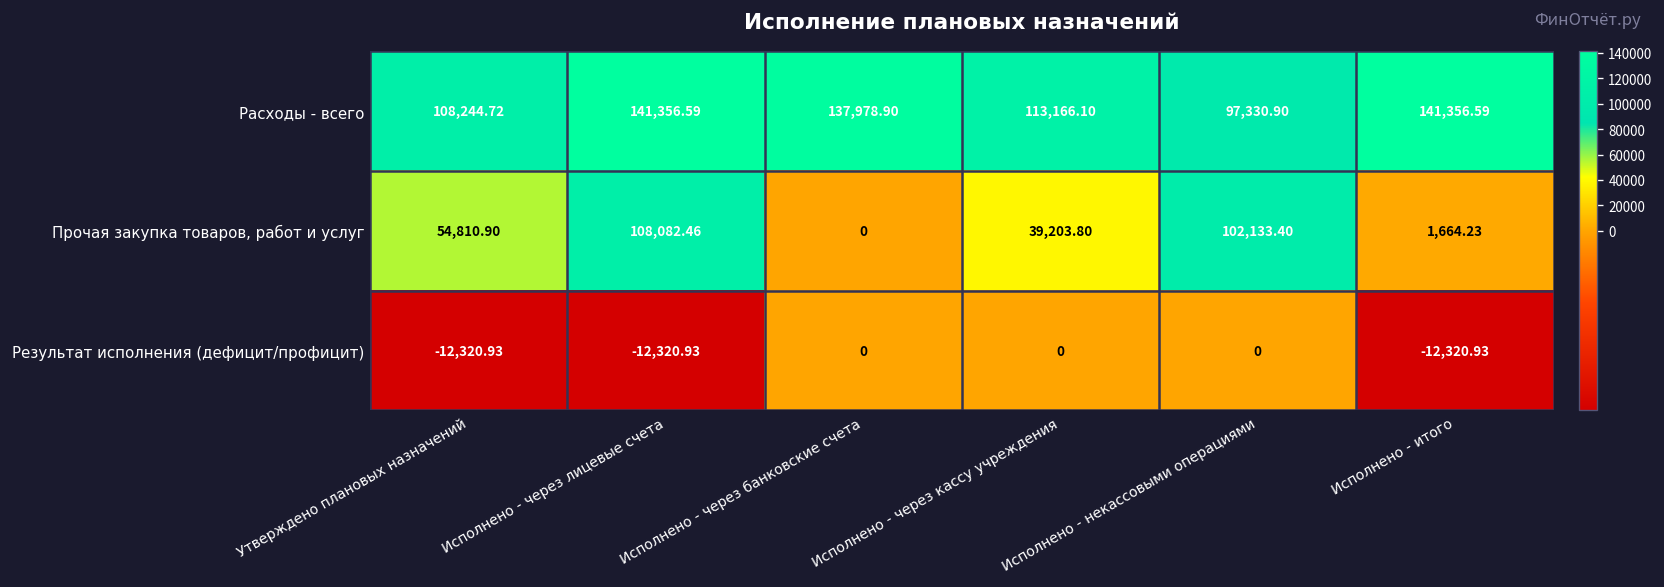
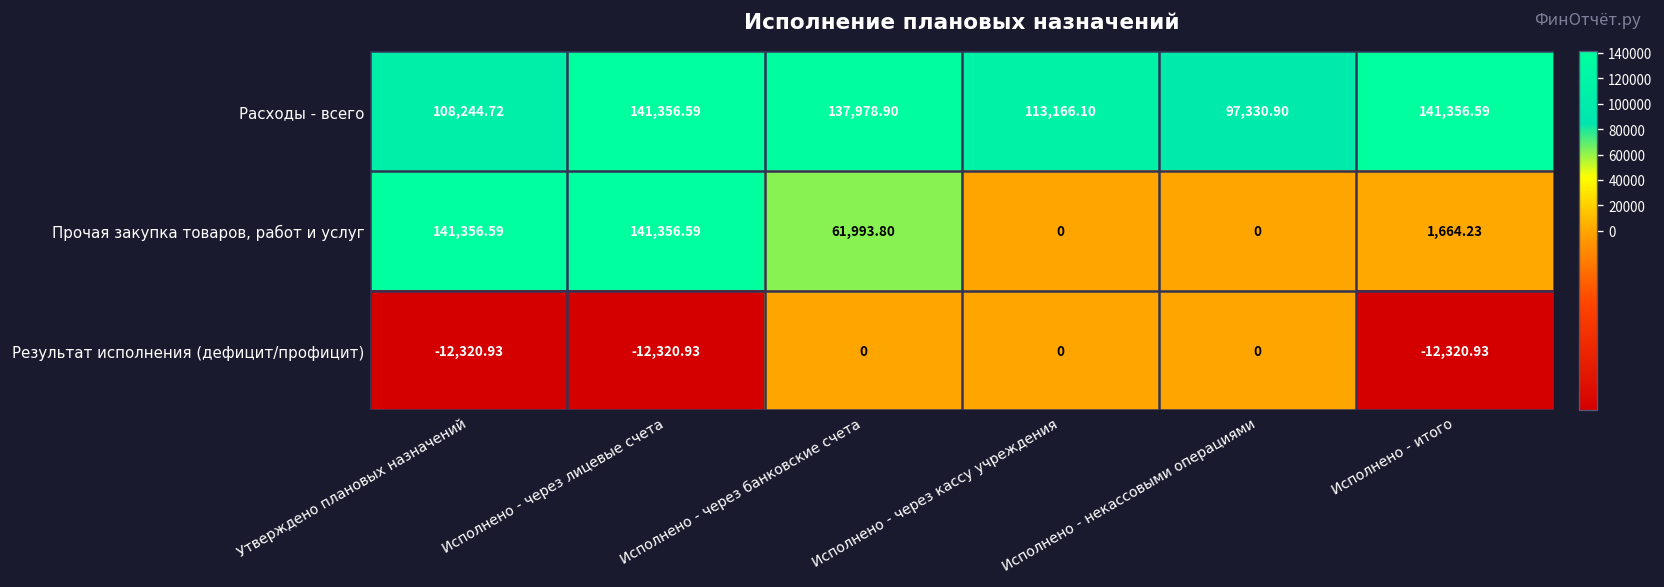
  {
    "Расходы - всего": {
      "Утверждено плановых назначений": "108,244.72",
      "Исполнено - через лицевые счета": "141,356.59",
      "Исполнено - через банковские счета": "137,978.90",
      "Исполнено - через кассу учреждения": "113,166.10",
      "Исполнено - некассовыми операциями": "97,330.90",
      "Исполнено - итого": "141,356.59"
    },
    "Прочая закупка товаров, работ и услуг": {
-     "Утверждено плановых назначений": "54,810.90",
-     "Исполнено - через лицевые счета": "108,082.46",
-     "Исполнено - через банковские счета": "0",
-     "Исполнено - через кассу учреждения": "39,203.80",
-     "Исполнено - некассовыми операциями": "102,133.40",
+     "Утверждено плановых назначений": "141,356.59",
+     "Исполнено - через лицевые счета": "141,356.59",
+     "Исполнено - через банковские счета": "61,993.80",
+     "Исполнено - через кассу учреждения": "0",
+     "Исполнено - некассовыми операциями": "0",
      "Исполнено - итого": "1,664.23"
    },
    "Результат исполнения (дефицит/профицит)": {
      "Утверждено плановых назначений": "-12,320.93",
      "Исполнено - через лицевые счета": "-12,320.93",
      "Исполнено - через банковские счета": "0",
      "Исполнено - через кассу учреждения": "0",
      "Исполнено - некассовыми операциями": "0",
      "Исполнено - итого": "-12,320.93"
    }
  }
